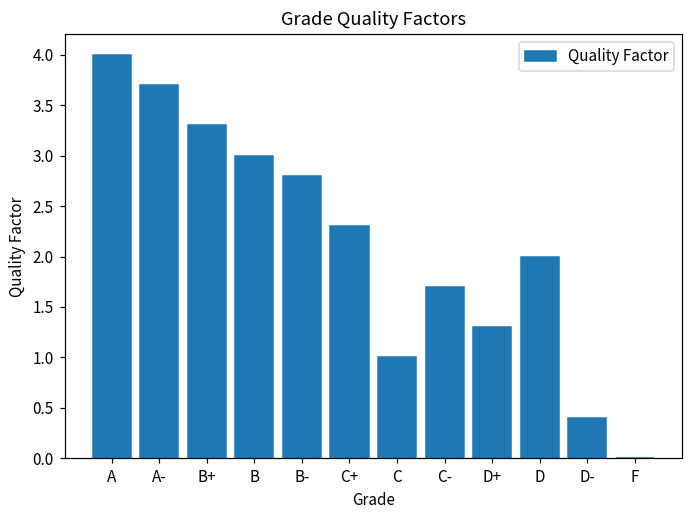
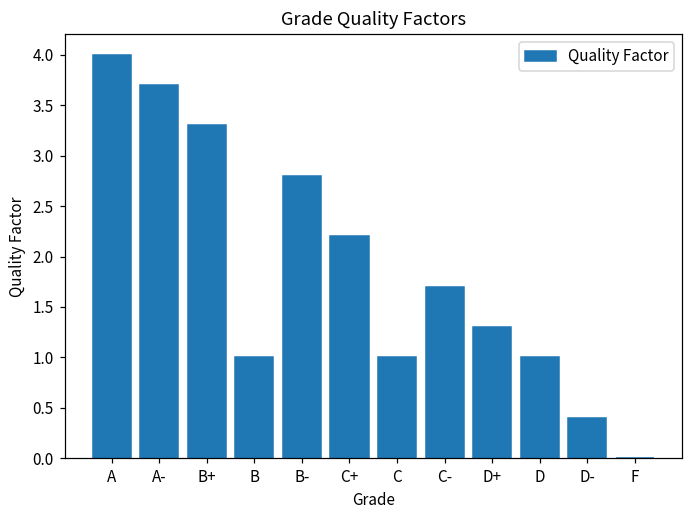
  {
    "A": 4.0,
    "A-": 3.7,
    "B+": 3.3,
-   "B": 3,
+   "B": 1,
    "B-": 2.8,
-   "C+": 2.3,
+   "C+": 2.2,
    "C": 1.0,
    "C-": 1.7,
    "D+": 1.3,
-   "D": 2,
+   "D": 1,
    "D-": 0.4,
    "F": 0.0
  }
